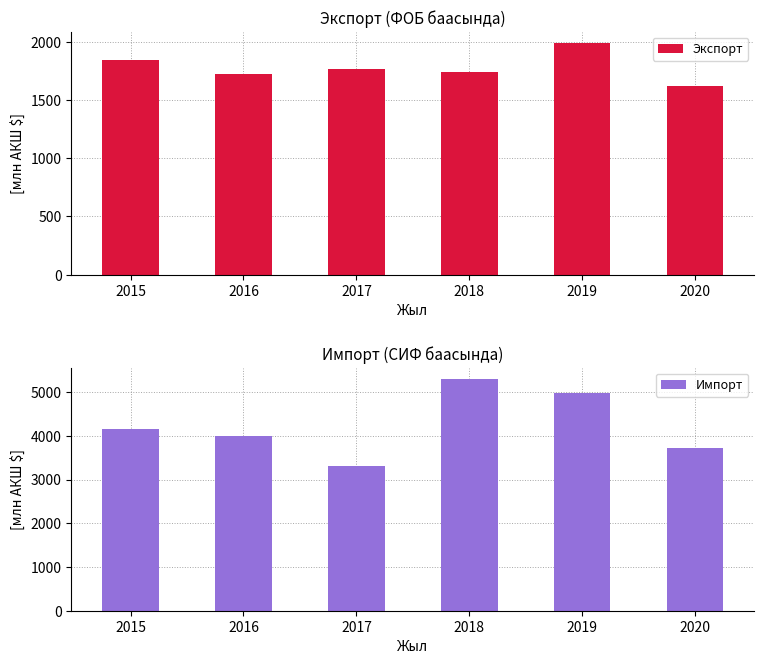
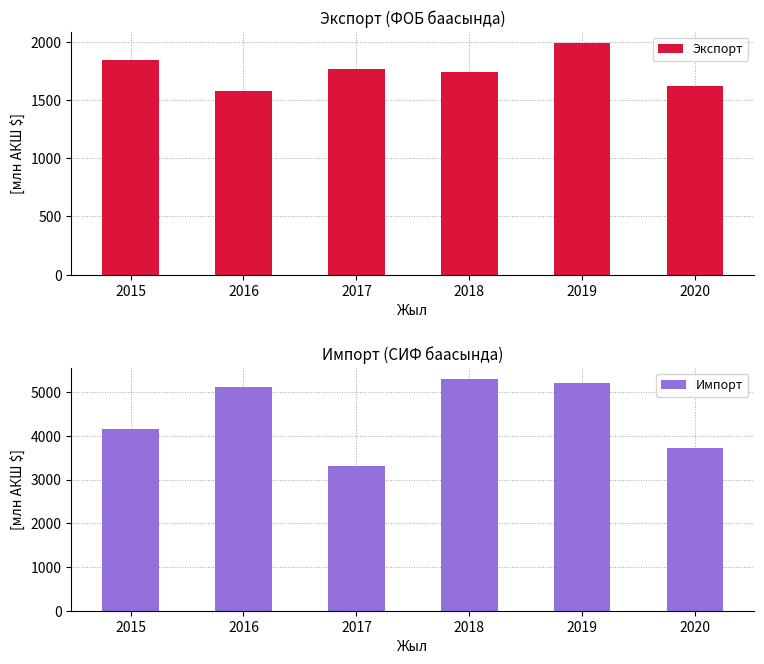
  {
    "Экспорт (ФОБ баасында)": {
      "2015": 1840,
-     "2016": 1720,
+     "2016": 1570,
      "2017": 1760,
      "2018": 1740,
      "2019": 1990,
      "2020": 1620
    },
    "Импорт (СИФ баасында)": {
      "2015": 4200,
-     "2016": 4000,
+     "2016": 5100,
      "2017": 3300,
      "2018": 5300,
-     "2019": 5000,
+     "2019": 5200,
      "2020": 3700
    }
  }
